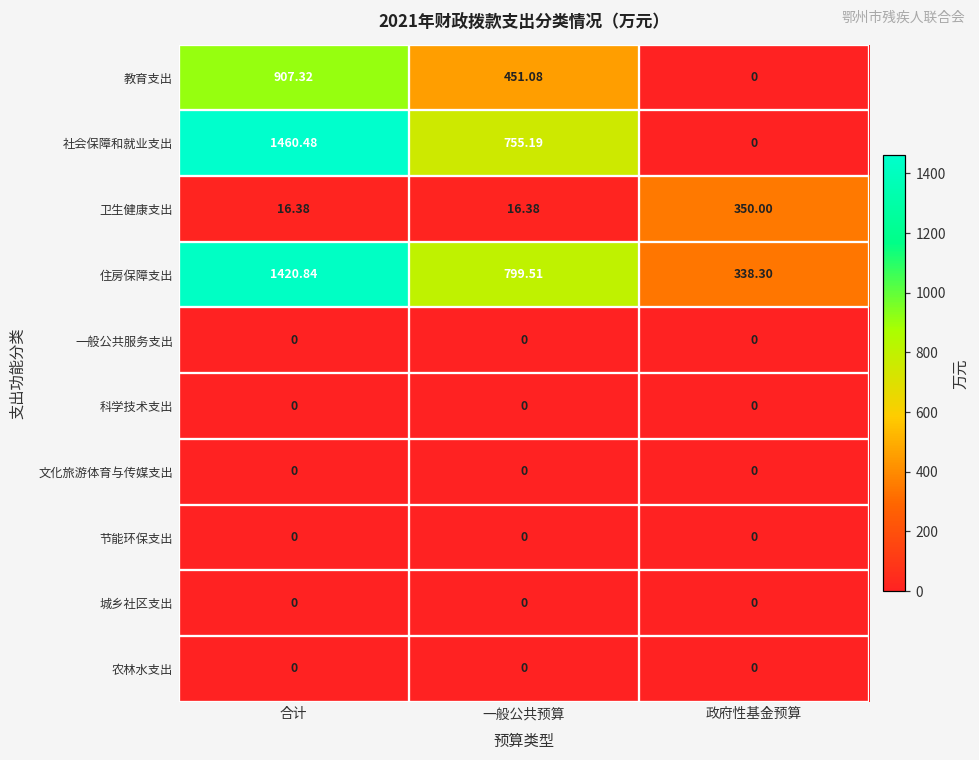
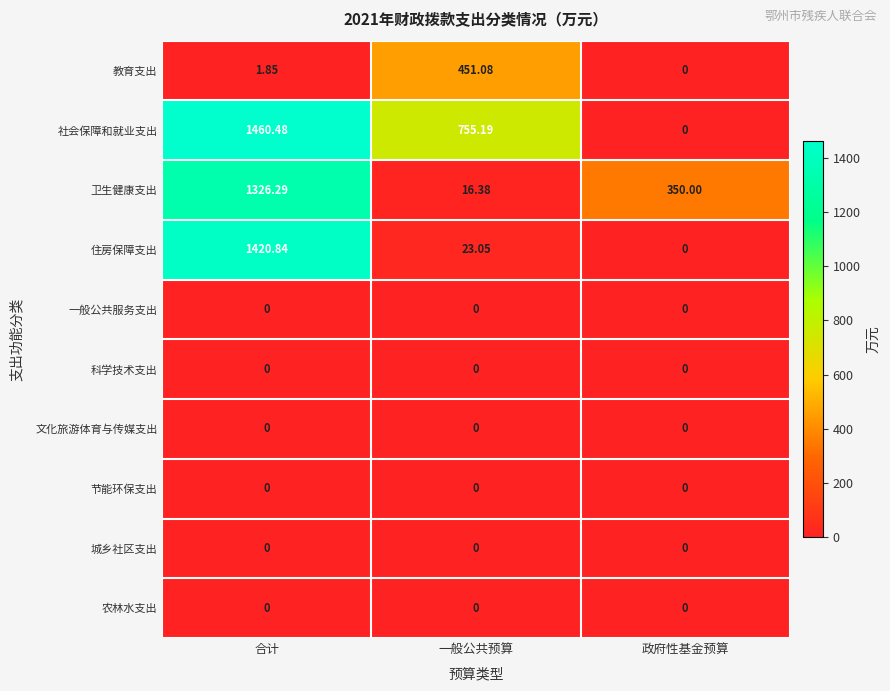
  {
    "教育支出": {
-     "合计": 907.32,
+     "合计": 1.85,
      "一般公共预算": 451.08,
      "政府性基金预算": 0
    },
    "社会保障和就业支出": {
      "合计": 1460.48,
      "一般公共预算": 755.19,
      "政府性基金预算": 0
    },
    "卫生健康支出": {
-     "合计": 16.38,
+     "合计": 1326.29,
      "一般公共预算": 16.38,
      "政府性基金预算": 350.00
    },
    "住房保障支出": {
      "合计": 1420.84,
-     "一般公共预算": 799.51,
-     "政府性基金预算": 338.30
+     "一般公共预算": 23.05,
+     "政府性基金预算": 0
    },
    "一般公共服务支出": {
      "合计": 0,
      "一般公共预算": 0,
      "政府性基金预算": 0
    },
    "科学技术支出": {
      "合计": 0,
      "一般公共预算": 0,
      "政府性基金预算": 0
    },
    "文化旅游体育与传媒支出": {
      "合计": 0,
      "一般公共预算": 0,
      "政府性基金预算": 0
    },
    "节能环保支出": {
      "合计": 0,
      "一般公共预算": 0,
      "政府性基金预算": 0
    },
    "城乡社区支出": {
      "合计": 0,
      "一般公共预算": 0,
      "政府性基金预算": 0
    },
    "农林水支出": {
      "合计": 0,
      "一般公共预算": 0,
      "政府性基金预算": 0
    }
  }
